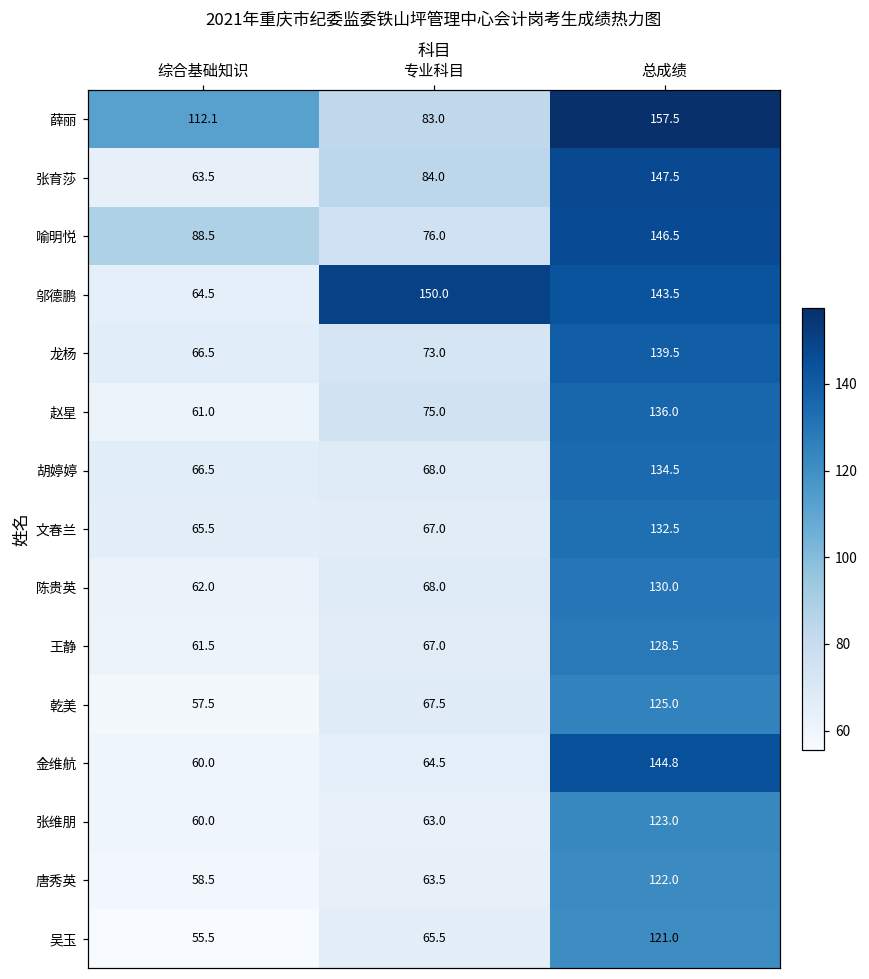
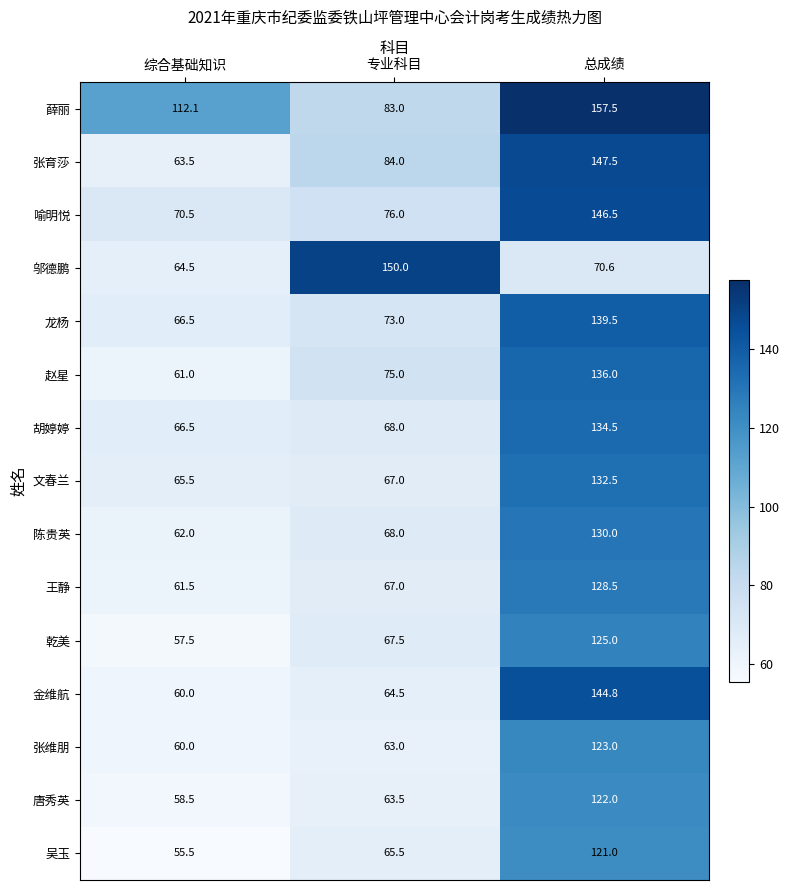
  {
    "薛丽": {
      "综合基础知识": 112.1,
      "专业科目": 83.0,
      "总成绩": 157.5
    },
    "张育莎": {
      "综合基础知识": 63.5,
      "专业科目": 84.0,
      "总成绩": 147.5
    },
    "喻明悦": {
-     "综合基础知识": 88.5,
+     "综合基础知识": 70.5,
      "专业科目": 76.0,
      "总成绩": 146.5
    },
    "邬德鹏": {
      "综合基础知识": 64.5,
      "专业科目": 150.0,
-     "总成绩": 143.5
+     "总成绩": 70.6
    },
    "龙杨": {
      "综合基础知识": 66.5,
      "专业科目": 73.0,
      "总成绩": 139.5
    },
    "赵星": {
      "综合基础知识": 61.0,
      "专业科目": 75.0,
      "总成绩": 136.0
    },
    "胡婷婷": {
      "综合基础知识": 66.5,
      "专业科目": 68.0,
      "总成绩": 134.5
    },
    "文春兰": {
      "综合基础知识": 65.5,
      "专业科目": 67.0,
      "总成绩": 132.5
    },
    "陈贵英": {
      "综合基础知识": 62.0,
      "专业科目": 68.0,
      "总成绩": 130.0
    },
    "王静": {
      "综合基础知识": 61.5,
      "专业科目": 67.0,
      "总成绩": 128.5
    },
    "乾美": {
      "综合基础知识": 57.5,
      "专业科目": 67.5,
      "总成绩": 125.0
    },
    "金维航": {
      "综合基础知识": 60.0,
      "专业科目": 64.5,
      "总成绩": 144.8
    },
    "张维朋": {
      "综合基础知识": 60.0,
      "专业科目": 63.0,
      "总成绩": 123.0
    },
    "唐秀英": {
      "综合基础知识": 58.5,
      "专业科目": 63.5,
      "总成绩": 122.0
    },
    "吴玉": {
      "综合基础知识": 55.5,
      "专业科目": 65.5,
      "总成绩": 121.0
    }
  }
